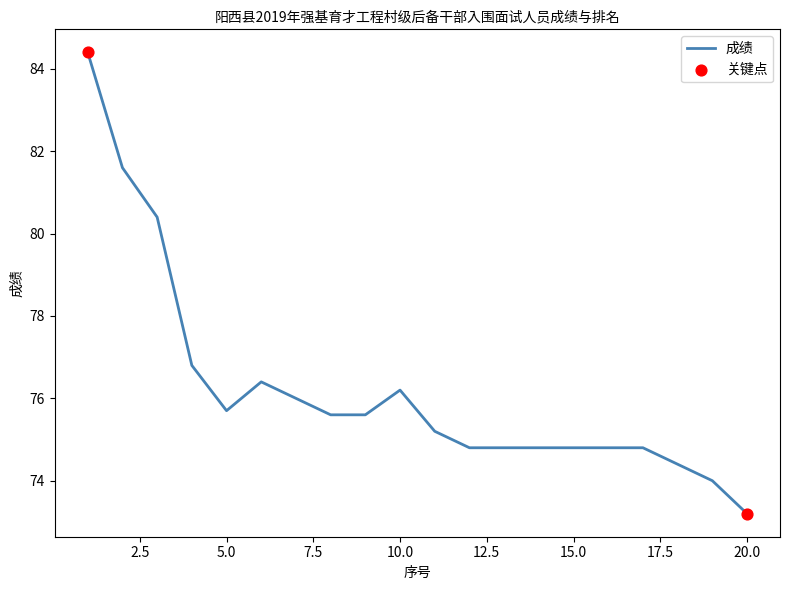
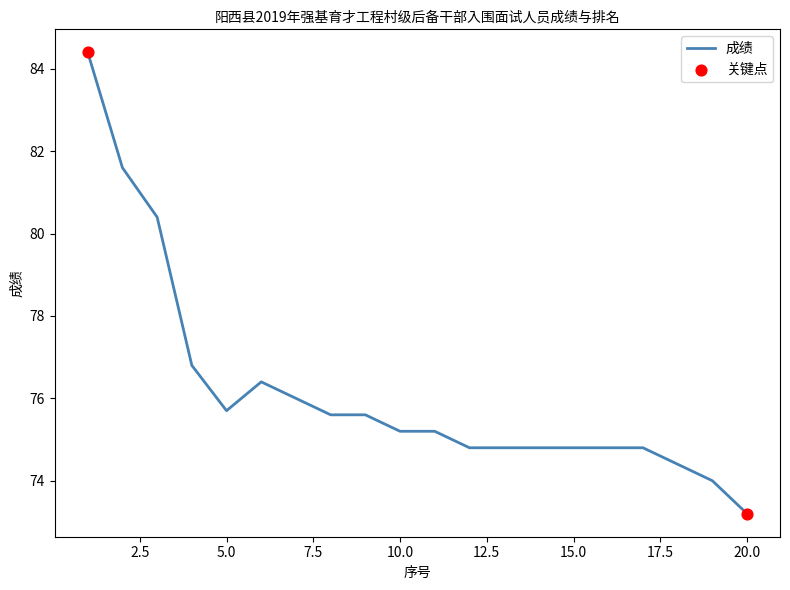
  {
    "成绩": {
      "5.0": 75.7,
-     "10.0": 76.2,
+     "10.0": 75.2,
      "15.0": 74.8
    }
  }
